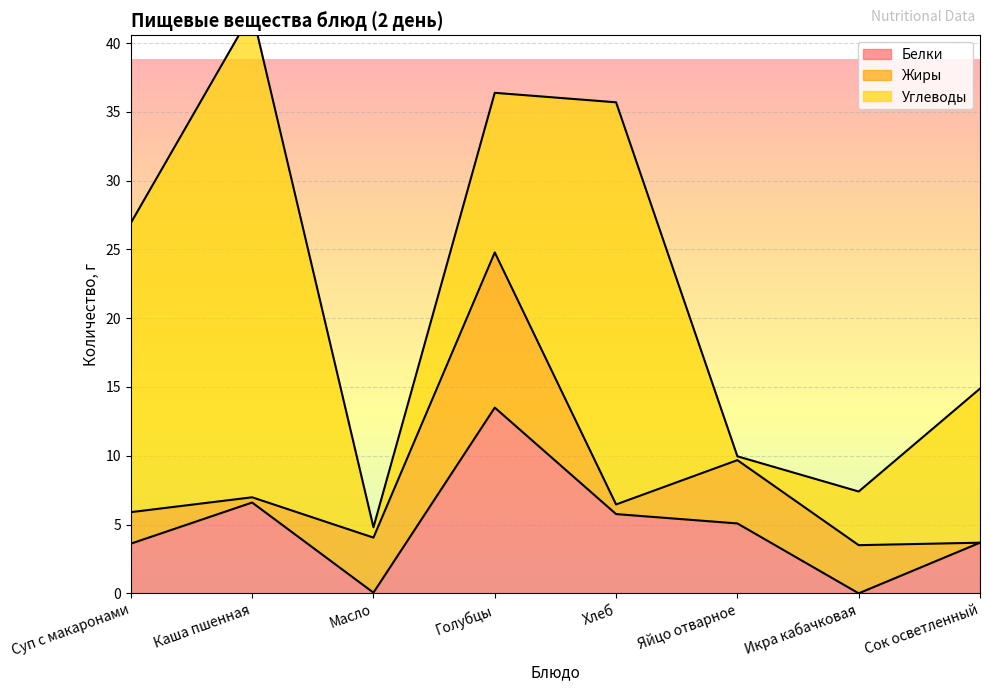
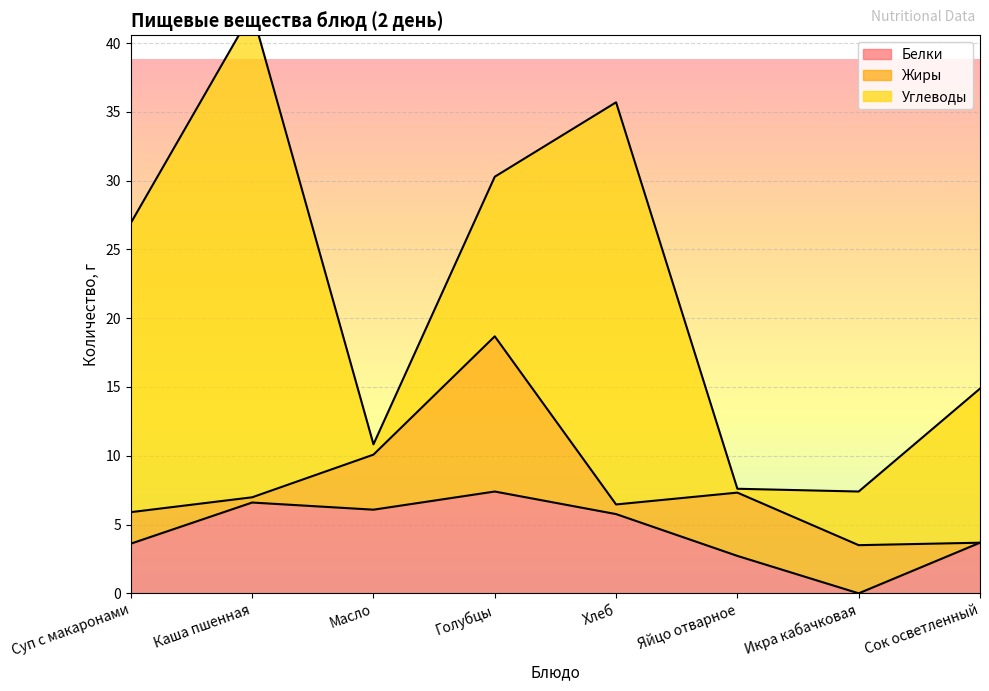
  {
    "Белки": {
      "Суп с макаронами": 3.6,
      "Каша пшенная": 6.6,
-     "Масло": 0.1,
-     "Голубцы": 13.5,
+     "Масло": 6.1,
+     "Голубцы": 7.4,
      "Хлеб": 5.8,
-     "Яйцо отварное": 5.1,
+     "Яйцо отварное": 2.7,
      "Икра кабачковая": 0.0
    }
  }
